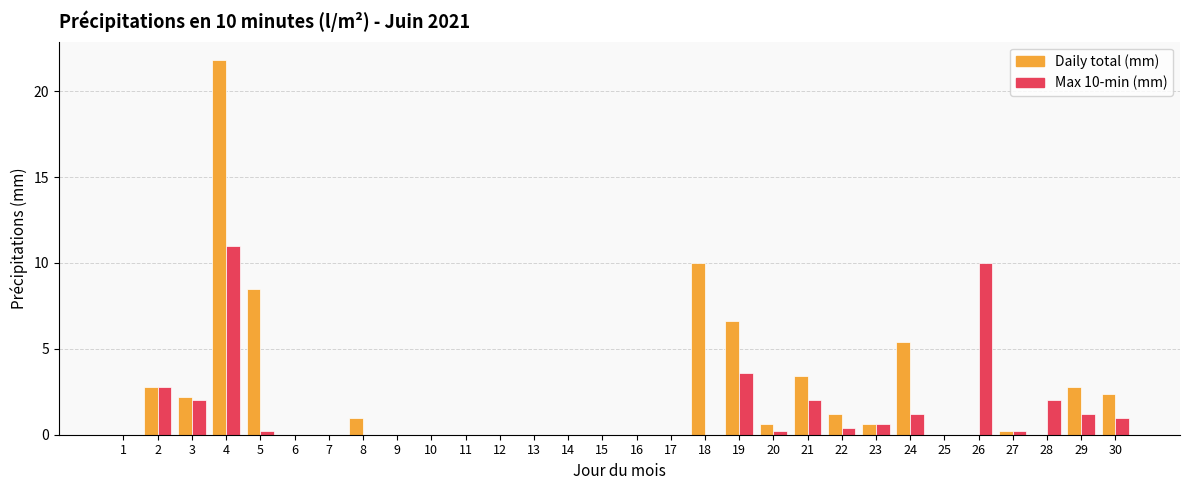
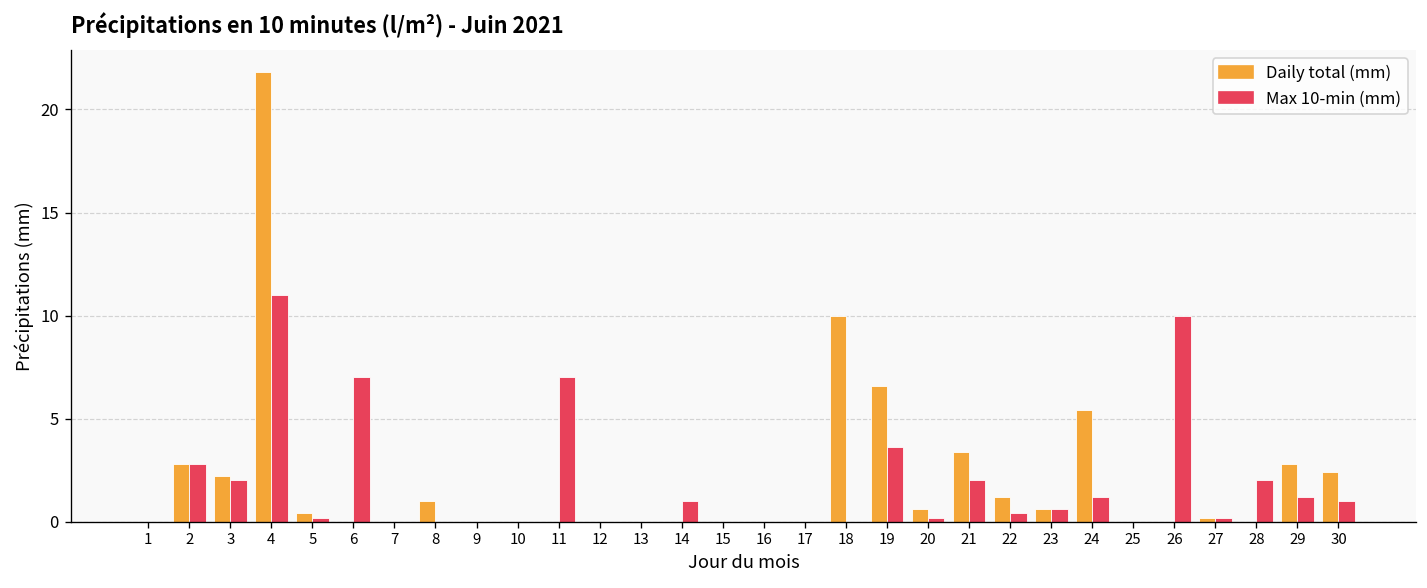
  {
    "Daily total (mm)": {
      "1": 0.0,
      "2": 2.8,
      "3": 2.2,
      "4": 21.8,
-     "5": 8.5,
+     "5": 0.4,
      "6": 0.0,
      "7": 0.0,
      "8": 1.0,
      "9": 0.0,
      "10": 0.0,
      "11": 0.0,
      "12": 0.0,
      "13": 0.0,
      "14": 0.0,
      "15": 0.0,
      "16": 0.0,
      "17": 0.0,
      "18": 10.0,
      "19": 6.6,
      "20": 0.6,
      "21": 3.4,
      "22": 1.2,
      "23": 0.6,
      "24": 5.4,
      "25": 0.0,
      "26": 0.0,
      "27": 0.2,
      "28": 0.0,
      "29": 2.8,
      "30": 2.4
    },
    "Max 10-min (mm)": {
      "1": 0,
      "2": 2.8,
      "3": 2,
      "4": 11,
      "5": 0.2,
-     "6": 0,
+     "6": 7,
      "7": 0,
      "8": 0,
      "9": 0,
      "10": 0,
-     "11": 0,
+     "11": 7,
      "12": 0,
      "13": 0,
-     "14": 0,
+     "14": 1,
      "15": 0,
      "16": 0,
      "17": 0,
      "18": 0,
      "19": 3.6,
      "20": 0.2,
      "21": 2,
      "22": 0.4,
      "23": 0.6,
      "24": 1.2,
      "25": 0,
      "26": 10,
      "27": 0.2,
      "28": 2,
      "29": 1.2,
      "30": 1
    }
  }
